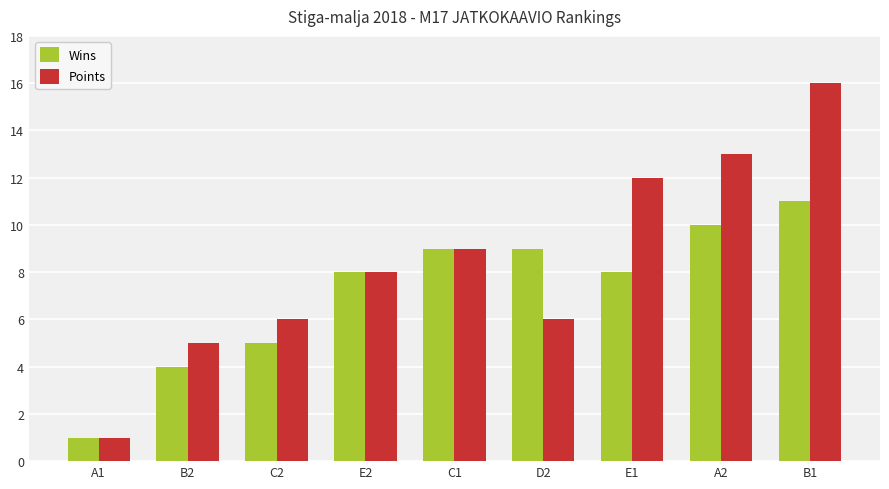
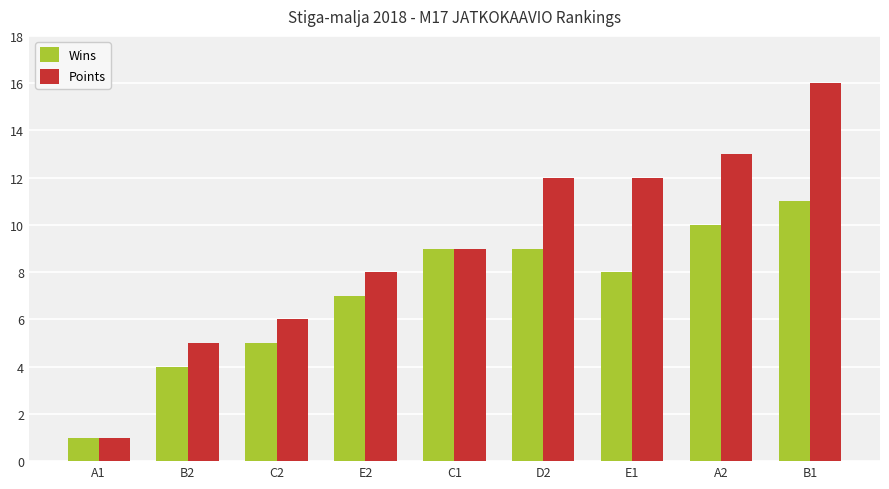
  {
    "Wins": {
      "A1": 1,
      "B2": 4,
      "C2": 5,
-     "E2": 8,
+     "E2": 7,
      "C1": 9,
      "D2": 9,
      "E1": 8,
      "A2": 10,
      "B1": 11
    },
    "Points": {
      "A1": 1,
      "B2": 5,
      "C2": 6,
      "E2": 8,
      "C1": 9,
-     "D2": 6,
+     "D2": 12,
      "E1": 12,
      "A2": 13,
      "B1": 16
    }
  }
